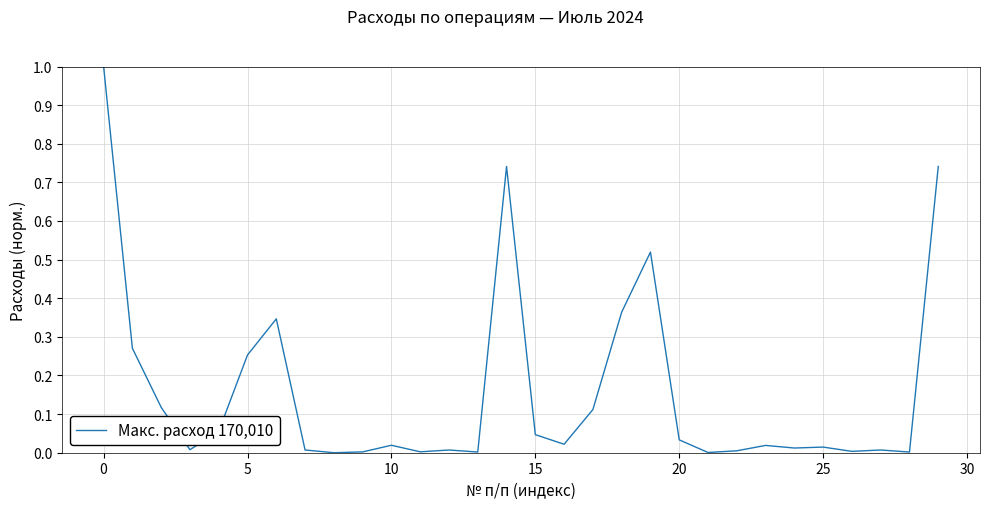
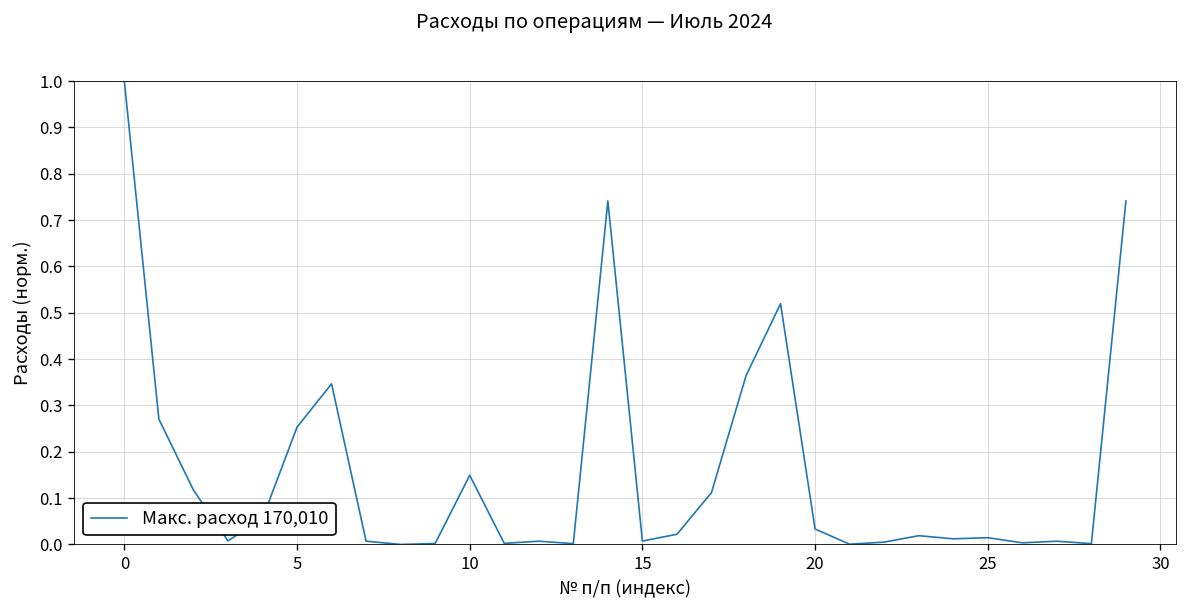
  {
    "0": 1.00,
    "5": 0.25,
-   "10": 0.02,
-   "15": 0.05,
+   "10": 0.15,
+   "15": 0.01,
    "20": 0.03,
    "25": 0.01
  }
